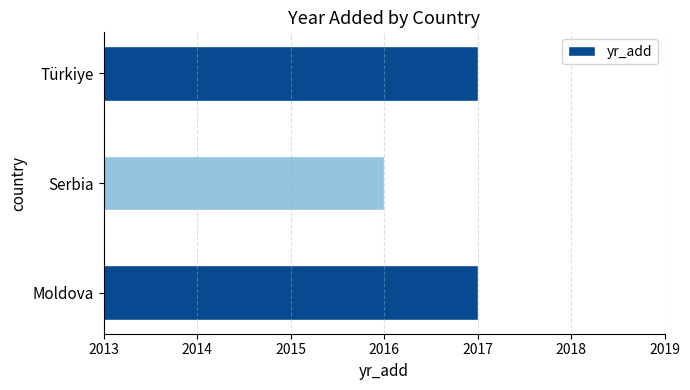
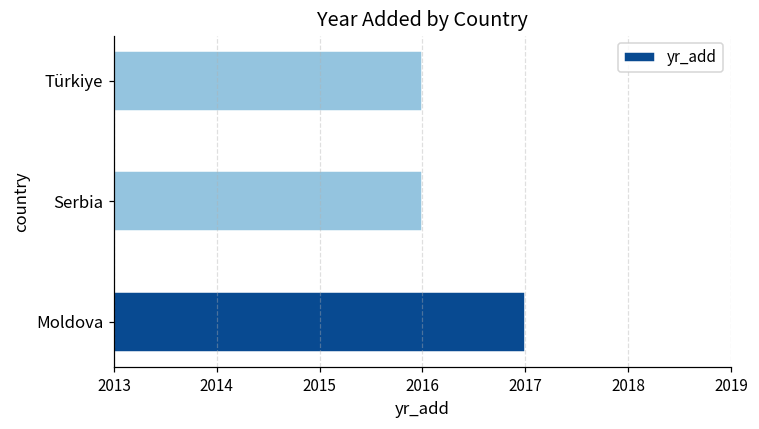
  {
-   "Türkiye": 2017,
+   "Türkiye": 2016,
    "Serbia": 2016,
    "Moldova": 2017
  }
